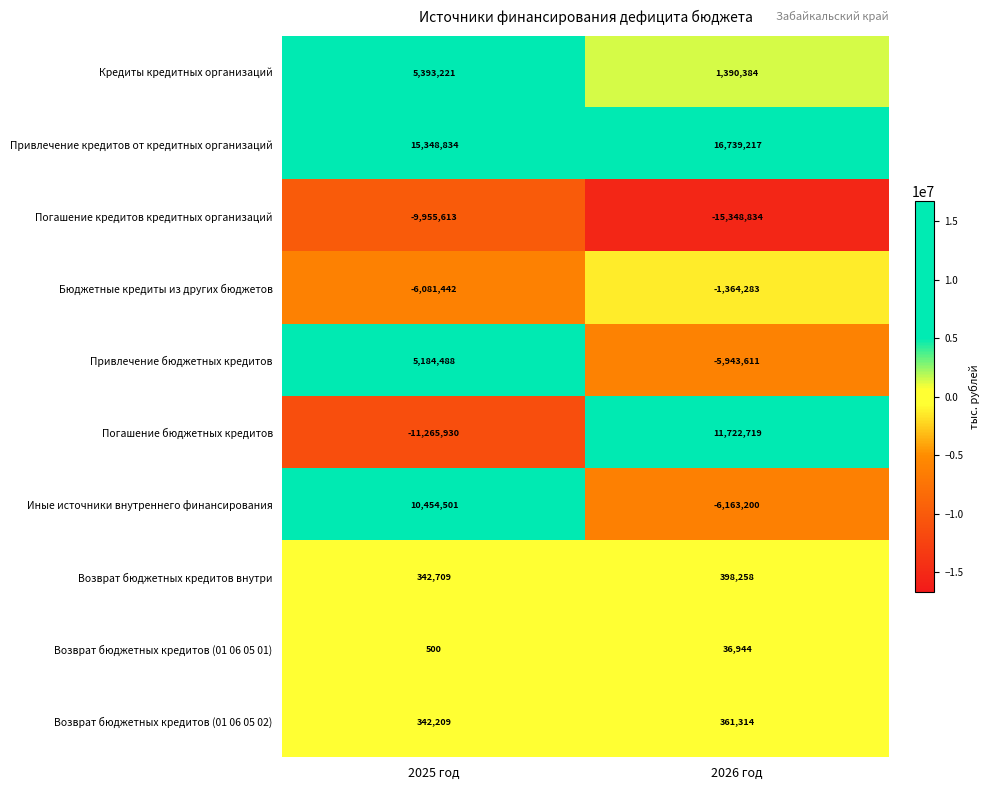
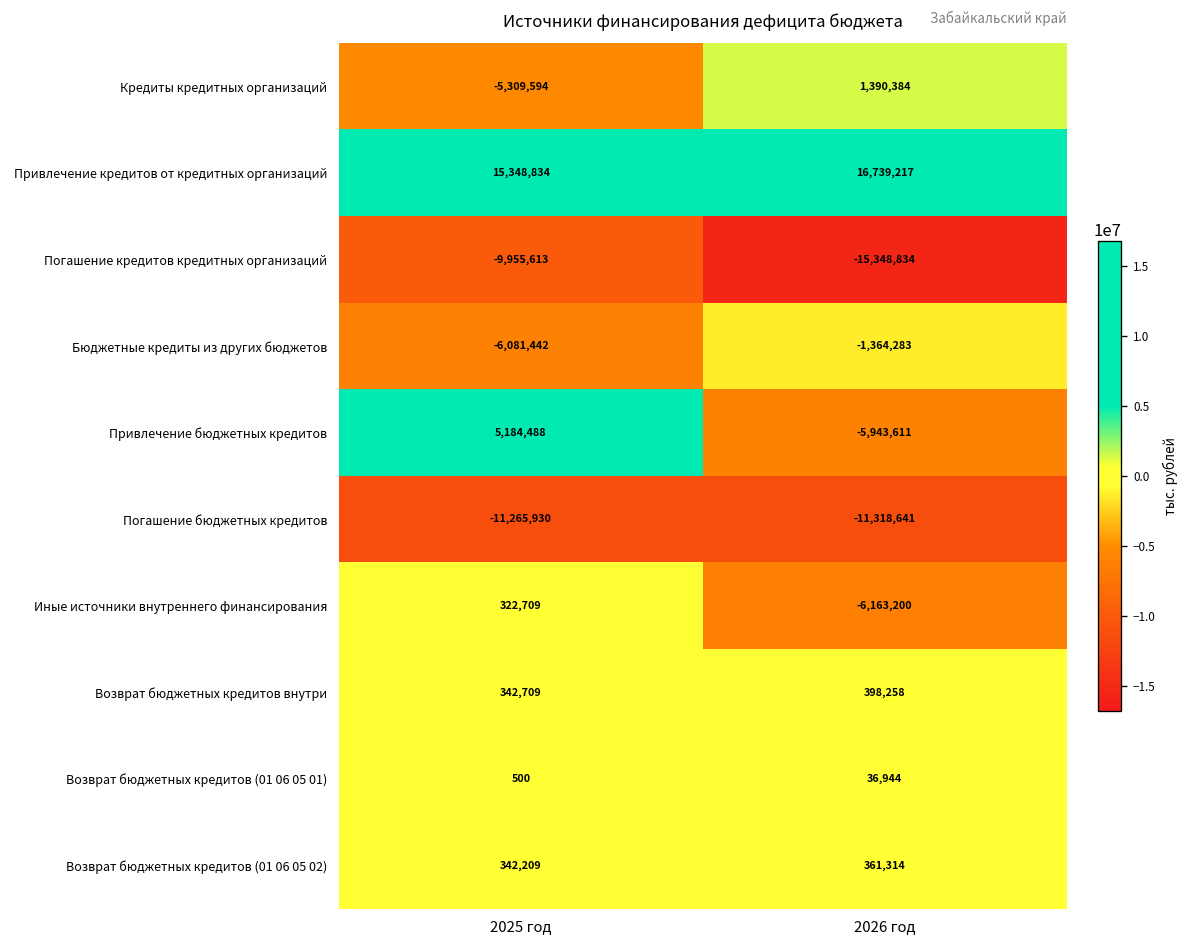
  {
    "Кредиты кредитных организаций": {
-     "2025 год": "5,393,221",
+     "2025 год": "-5,309,594",
      "2026 год": "1,390,384"
    },
    "Привлечение кредитов от кредитных организаций": {
      "2025 год": "15,348,834",
      "2026 год": "16,739,217"
    },
    "Погашение кредитов кредитных организаций": {
      "2025 год": "-9,955,613",
      "2026 год": "-15,348,834"
    },
    "Бюджетные кредиты из других бюджетов": {
      "2025 год": "-6,081,442",
      "2026 год": "-1,364,283"
    },
    "Привлечение бюджетных кредитов": {
      "2025 год": "5,184,488",
      "2026 год": "-5,943,611"
    },
    "Погашение бюджетных кредитов": {
      "2025 год": "-11,265,930",
-     "2026 год": "11,722,719"
+     "2026 год": "-11,318,641"
    },
    "Иные источники внутреннего финансирования": {
-     "2025 год": "10,454,501",
+     "2025 год": "322,709",
      "2026 год": "-6,163,200"
    },
    "Возврат бюджетных кредитов внутри": {
      "2025 год": "342,709",
      "2026 год": "398,258"
    },
    "Возврат бюджетных кредитов (01 06 05 01)": {
      "2025 год": "500",
      "2026 год": "36,944"
    },
    "Возврат бюджетных кредитов (01 06 05 02)": {
      "2025 год": "342,209",
      "2026 год": "361,314"
    }
  }
